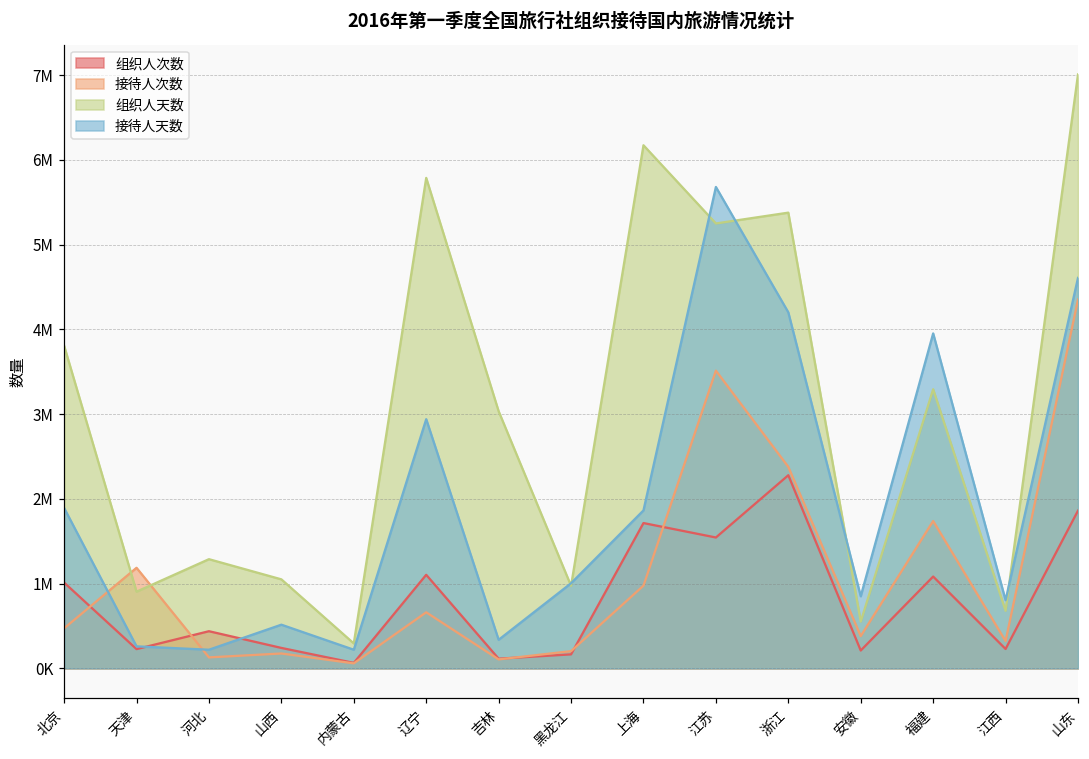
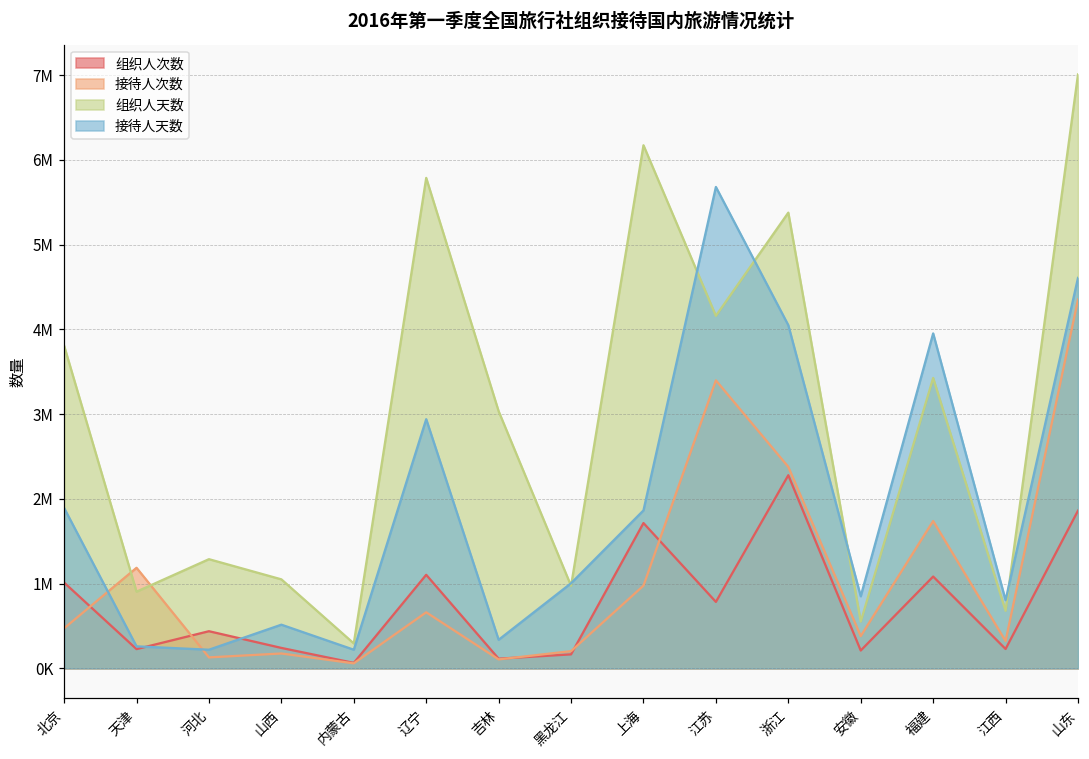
  {
    "组织人次数": {
      "北京": 1000000,
      "河北": 400000,
      "山西": 200000,
      "辽宁": 1100000,
      "黑龙江": 200000,
      "上海": 1700000,
-     "江苏": 1500000,
+     "江苏": 800000,
      "浙江": 2300000,
      "安徽": 200000,
      "福建": 1100000,
      "江西": 200000,
      "山东": 1900000
    },
    "接待人次数": {
      "北京": 500000,
      "天津": 1200000,
      "河北": 100000,
      "山西": 200000,
      "辽宁": 700000,
      "黑龙江": 200000,
      "上海": 1000000,
-     "江苏": 3500000,
+     "江苏": 3400000,
      "浙江": 2400000,
      "安徽": 400000,
      "福建": 1700000,
      "江西": 300000,
      "山东": 4400000
    },
    "组织人天数": {
      "北京": 3800000,
      "天津": 900000,
      "河北": 1300000,
      "山西": 1000000,
      "内蒙古": 300000,
      "辽宁": 5800000,
      "吉林": 3000000,
      "上海": 6200000,
-     "江苏": 5200000,
+     "江苏": 4200000,
      "浙江": 5400000,
      "安徽": 600000,
-     "福建": 3300000,
+     "福建": 3400000,
      "江西": 700000,
      "山东": 7000000
    },
    "接待人天数": {
      "北京": 1900000,
      "河北": 200000,
      "山西": 500000,
      "内蒙古": 200000,
      "辽宁": 2900000,
      "吉林": 300000,
      "上海": 1900000,
      "江苏": 5700000,
-     "浙江": 4200000,
+     "浙江": 4000000,
      "安徽": 900000,
      "福建": 4000000,
      "江西": 800000,
      "山东": 4600000
    }
  }
